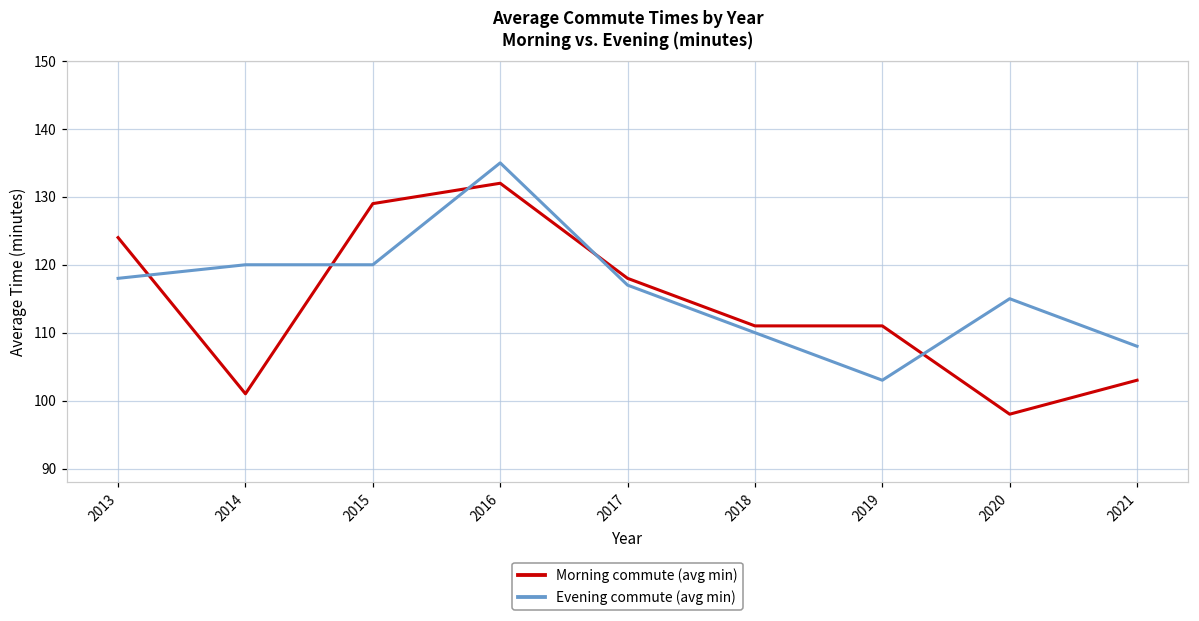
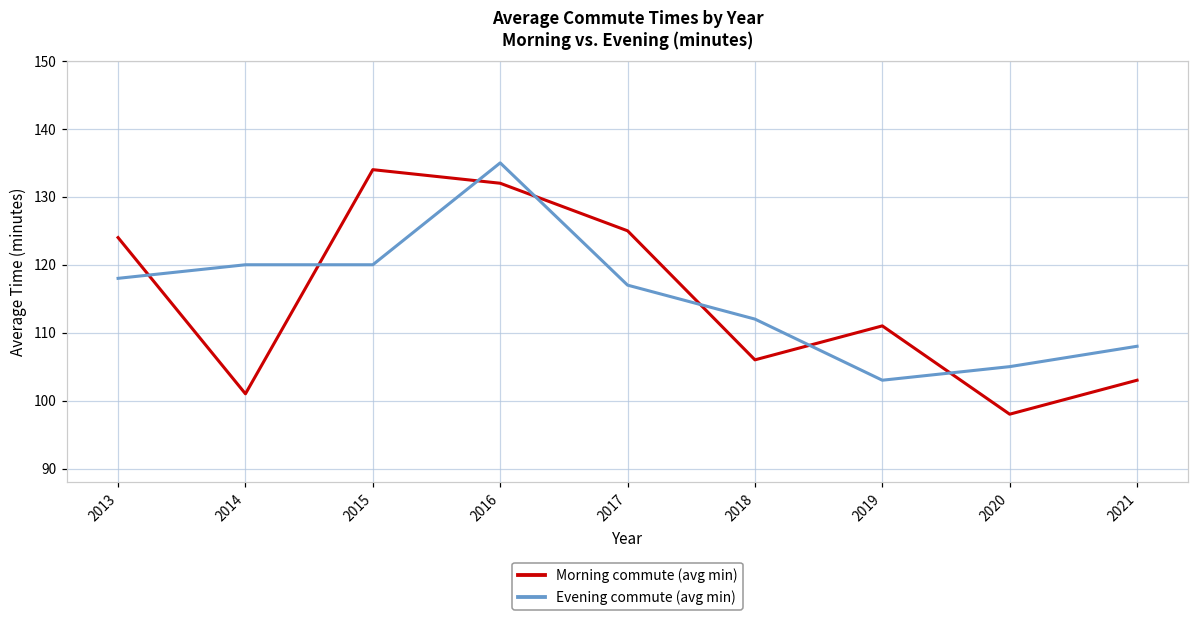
  {
    "Morning commute (avg min)": {
      "2013": 124,
      "2014": 101,
-     "2015": 129,
+     "2015": 134,
      "2016": 132,
-     "2017": 118,
-     "2018": 111,
+     "2017": 125,
+     "2018": 106,
      "2019": 111,
      "2020": 98,
      "2021": 103
    },
    "Evening commute (avg min)": {
      "2013": 118,
      "2014": 120,
      "2015": 120,
      "2016": 135,
      "2017": 117,
-     "2018": 110,
+     "2018": 112,
      "2019": 103,
-     "2020": 115,
+     "2020": 105,
      "2021": 108
    }
  }
